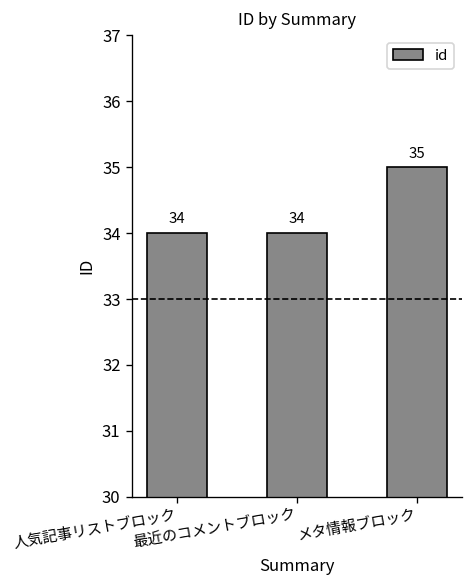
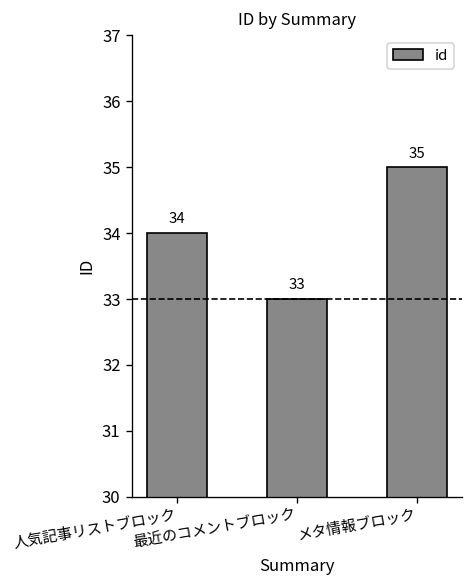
  {
    "人気記事リストブロック": 34,
-   "最近のコメントブロック": 34,
+   "最近のコメントブロック": 33,
    "メタ情報ブロック": 35
  }
